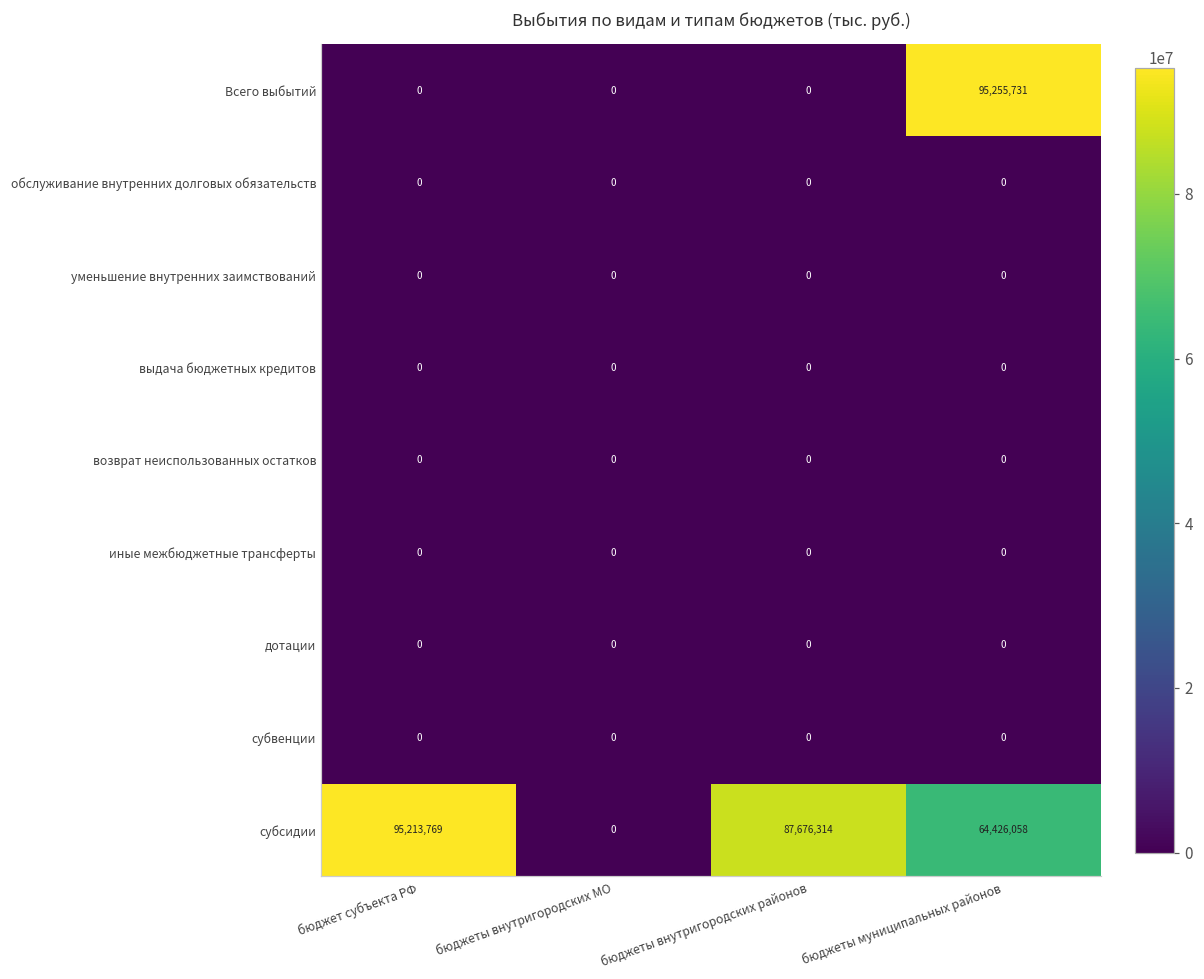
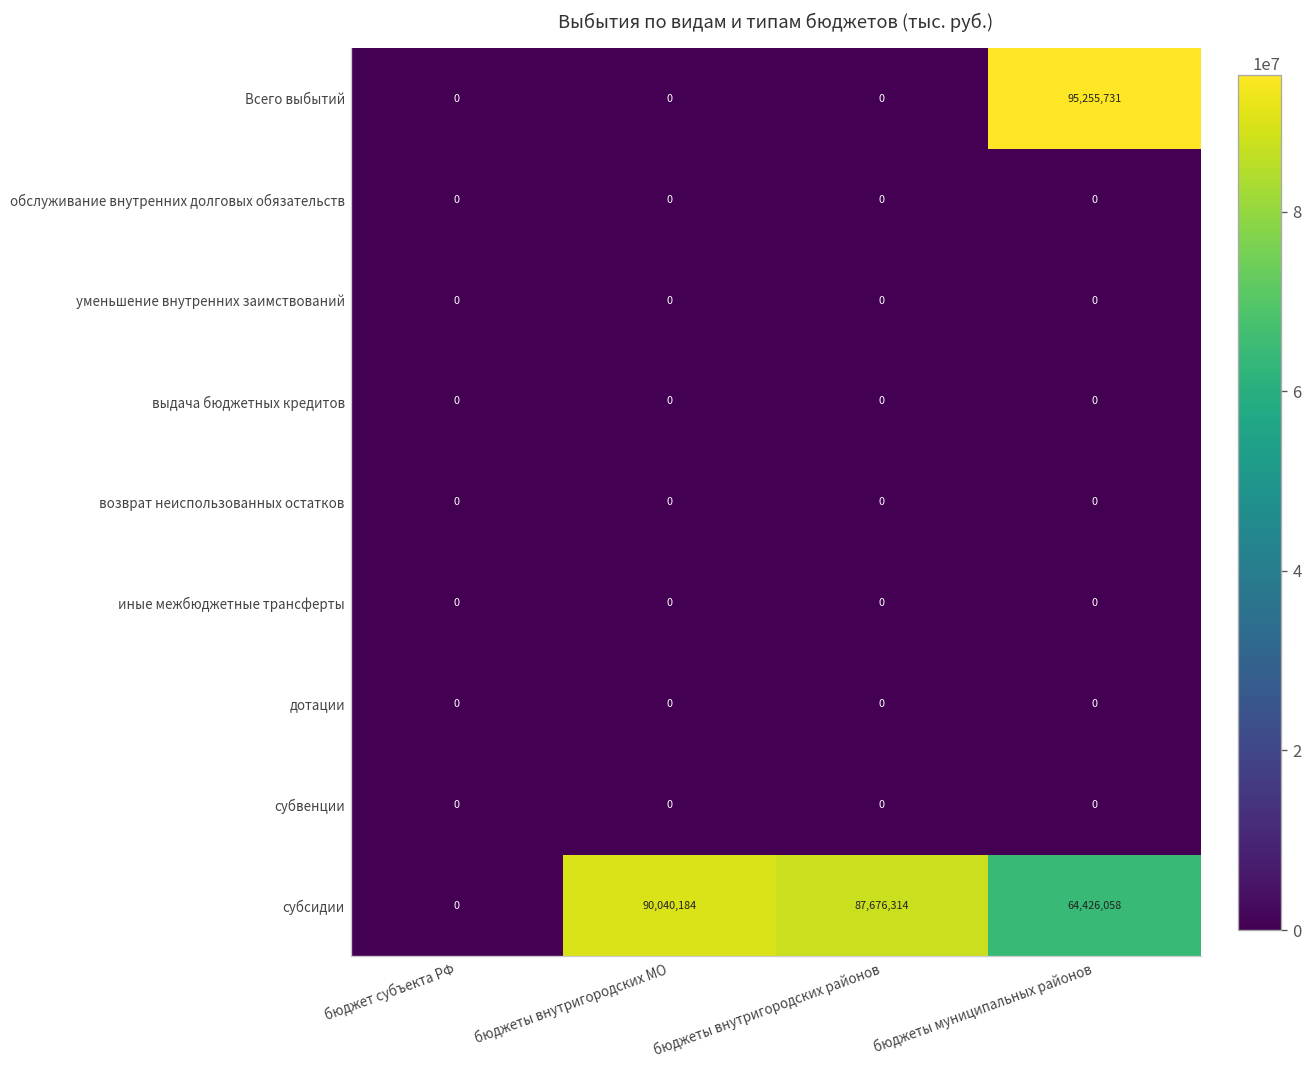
  {
    "Всего выбытий": {
      "бюджет субъекта РФ": "0",
      "бюджеты внутригородских МО": "0",
      "бюджеты внутригородских районов": "0",
      "бюджеты муниципальных районов": "95,255,731"
    },
    "обслуживание внутренних долговых обязательств": {
      "бюджет субъекта РФ": "0",
      "бюджеты внутригородских МО": "0",
      "бюджеты внутригородских районов": "0",
      "бюджеты муниципальных районов": "0"
    },
    "уменьшение внутренних заимствований": {
      "бюджет субъекта РФ": "0",
      "бюджеты внутригородских МО": "0",
      "бюджеты внутригородских районов": "0",
      "бюджеты муниципальных районов": "0"
    },
    "выдача бюджетных кредитов": {
      "бюджет субъекта РФ": "0",
      "бюджеты внутригородских МО": "0",
      "бюджеты внутригородских районов": "0",
      "бюджеты муниципальных районов": "0"
    },
    "возврат неиспользованных остатков": {
      "бюджет субъекта РФ": "0",
      "бюджеты внутригородских МО": "0",
      "бюджеты внутригородских районов": "0",
      "бюджеты муниципальных районов": "0"
    },
    "иные межбюджетные трансферты": {
      "бюджет субъекта РФ": "0",
      "бюджеты внутригородских МО": "0",
      "бюджеты внутригородских районов": "0",
      "бюджеты муниципальных районов": "0"
    },
    "дотации": {
      "бюджет субъекта РФ": "0",
      "бюджеты внутригородских МО": "0",
      "бюджеты внутригородских районов": "0",
      "бюджеты муниципальных районов": "0"
    },
    "субвенции": {
      "бюджет субъекта РФ": "0",
      "бюджеты внутригородских МО": "0",
      "бюджеты внутригородских районов": "0",
      "бюджеты муниципальных районов": "0"
    },
    "субсидии": {
-     "бюджет субъекта РФ": "95,213,769",
-     "бюджеты внутригородских МО": "0",
+     "бюджет субъекта РФ": "0",
+     "бюджеты внутригородских МО": "90,040,184",
      "бюджеты внутригородских районов": "87,676,314",
      "бюджеты муниципальных районов": "64,426,058"
    }
  }
